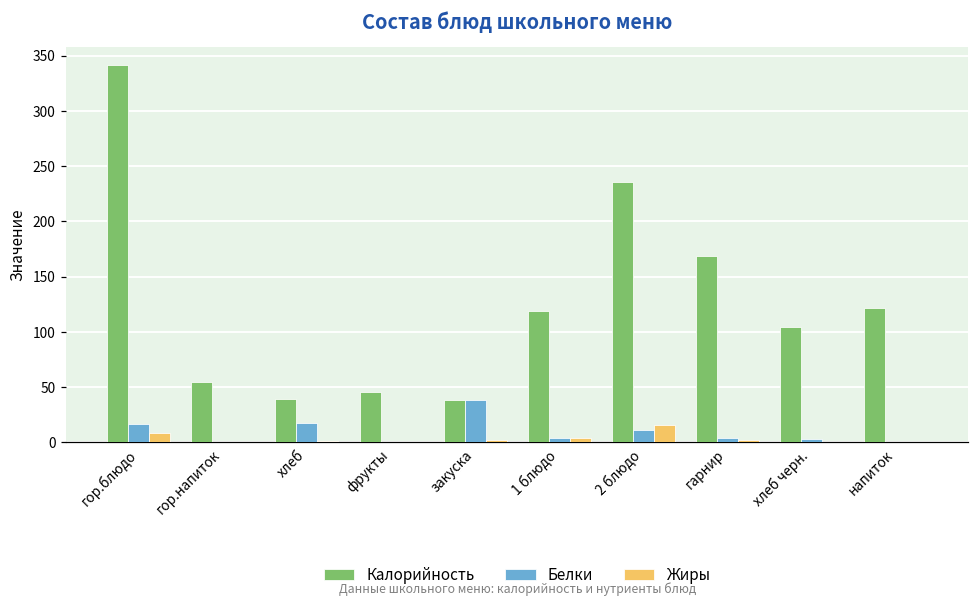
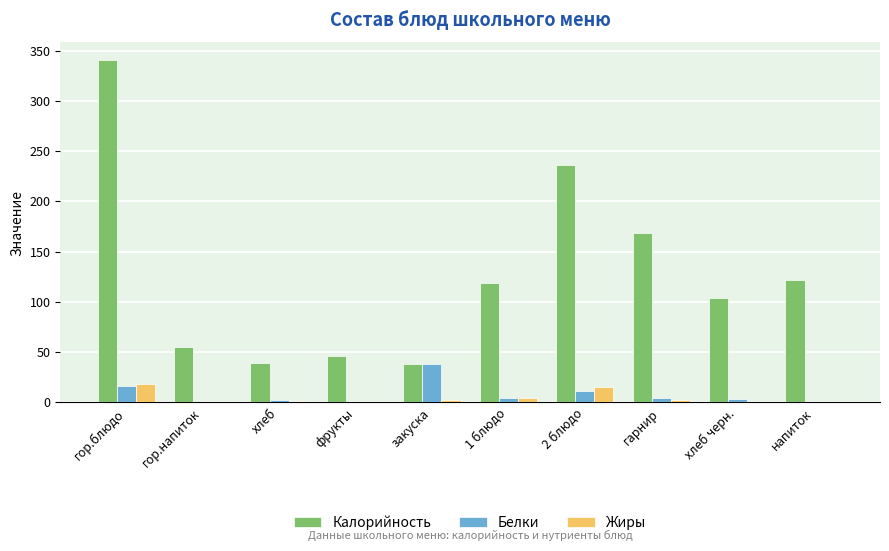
  {
    "Калорийность": {
      "гор.блюдо": 341,
      "гор.напиток": 55,
      "хлеб": 39,
      "фрукты": 46,
      "закуска": 39,
      "1 блюдо": 119,
      "2 блюдо": 236,
      "гарнир": 169,
      "хлеб черн.": 104,
      "напиток": 122
    },
    "Белки": {
      "гор.блюдо": 16,
      "гор.напиток": 0,
-     "хлеб": 17,
+     "хлеб": 2,
      "закуска": 38,
      "1 блюдо": 4,
      "2 блюдо": 12,
      "гарнир": 4,
      "хлеб черн.": 3,
      "напиток": 0
    },
    "Жиры": {
-     "гор.блюдо": 9,
+     "гор.блюдо": 18,
      "гор.напиток": 0,
      "1 блюдо": 4,
      "2 блюдо": 15,
      "гарнир": 3,
      "напиток": 0
    }
  }
